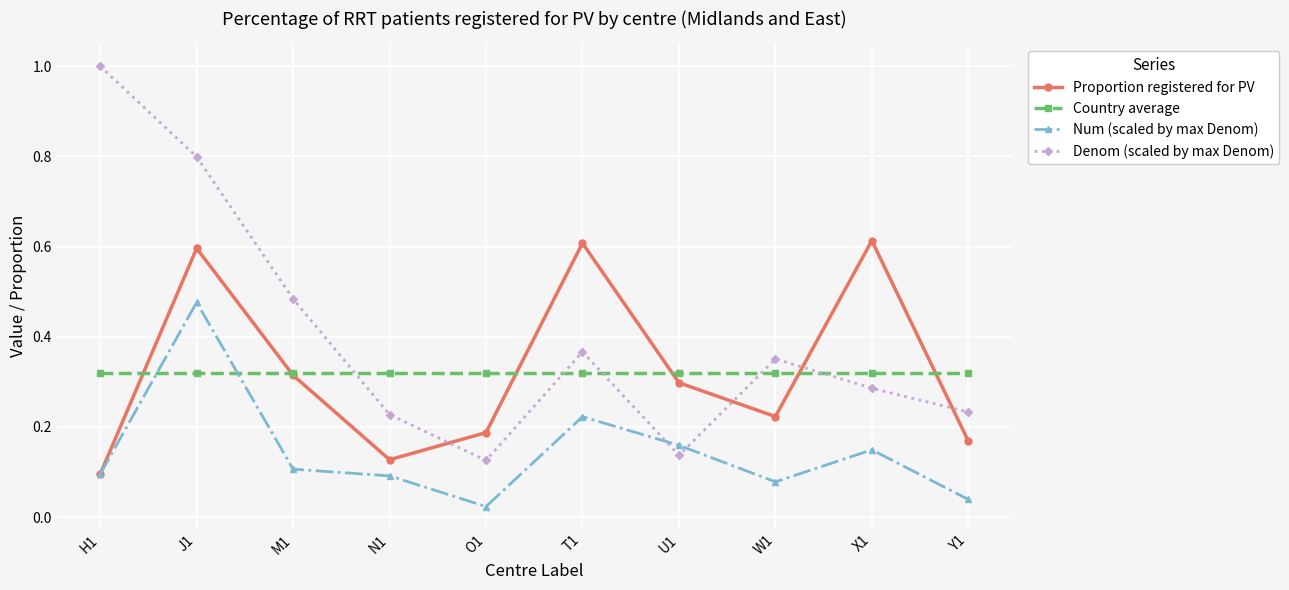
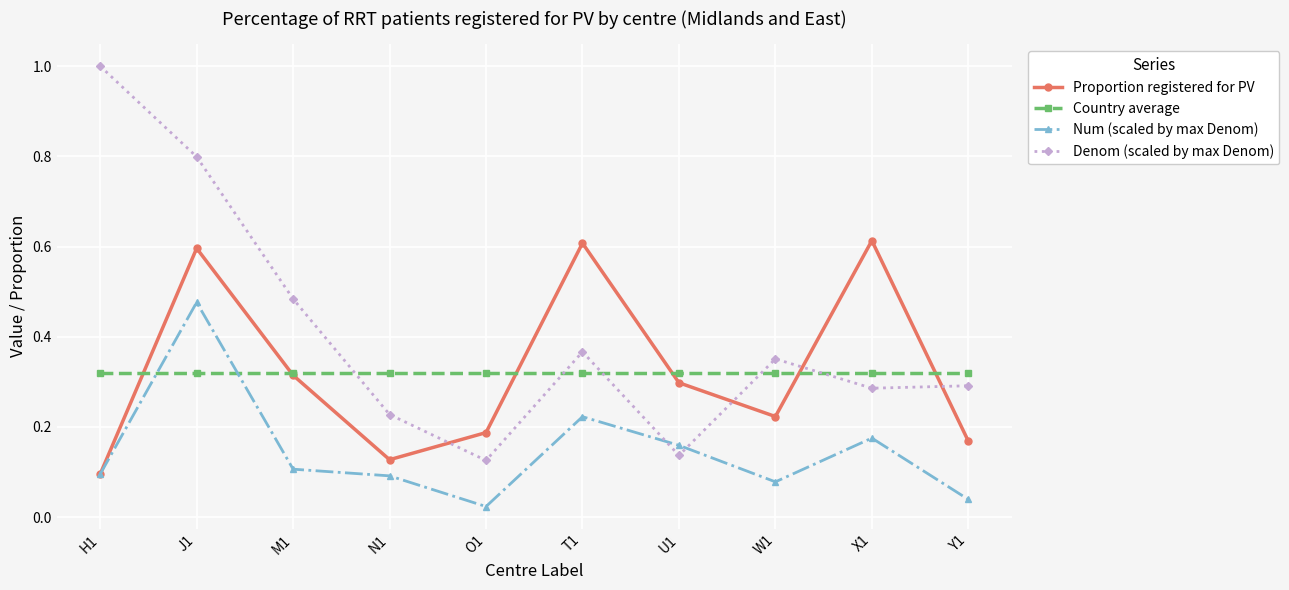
  {
    "Proportion registered for PV": {
      "J1": 0.60,
      "N1": 0.13,
      "O1": 0.19,
      "T1": 0.61,
      "U1": 0.30,
      "W1": 0.22,
      "X1": 0.61,
      "Y1": 0.17
    },
    "Country average": {
      "H1": 0.32,
      "J1": 0.32,
      "N1": 0.32,
      "O1": 0.32,
      "T1": 0.32,
      "U1": 0.32,
      "W1": 0.32,
      "X1": 0.32,
      "Y1": 0.32
    },
    "Num (scaled by max Denom)": {
      "J1": 0.48,
      "M1": 0.11,
      "N1": 0.09,
      "O1": 0.02,
      "T1": 0.22,
      "U1": 0.16,
      "W1": 0.08,
-     "X1": 0.15,
+     "X1": 0.18,
      "Y1": 0.04
    },
    "Denom (scaled by max Denom)": {
      "H1": 1.00,
      "J1": 0.80,
      "M1": 0.48,
      "N1": 0.23,
      "O1": 0.13,
      "T1": 0.37,
      "U1": 0.14,
      "W1": 0.35,
      "X1": 0.29,
-     "Y1": 0.23
+     "Y1": 0.29
    }
  }
